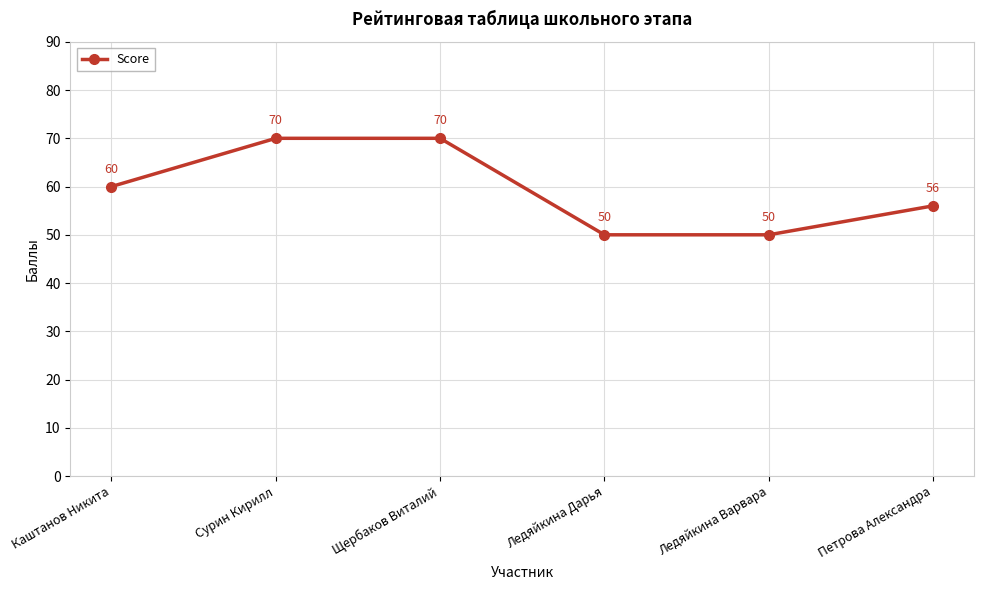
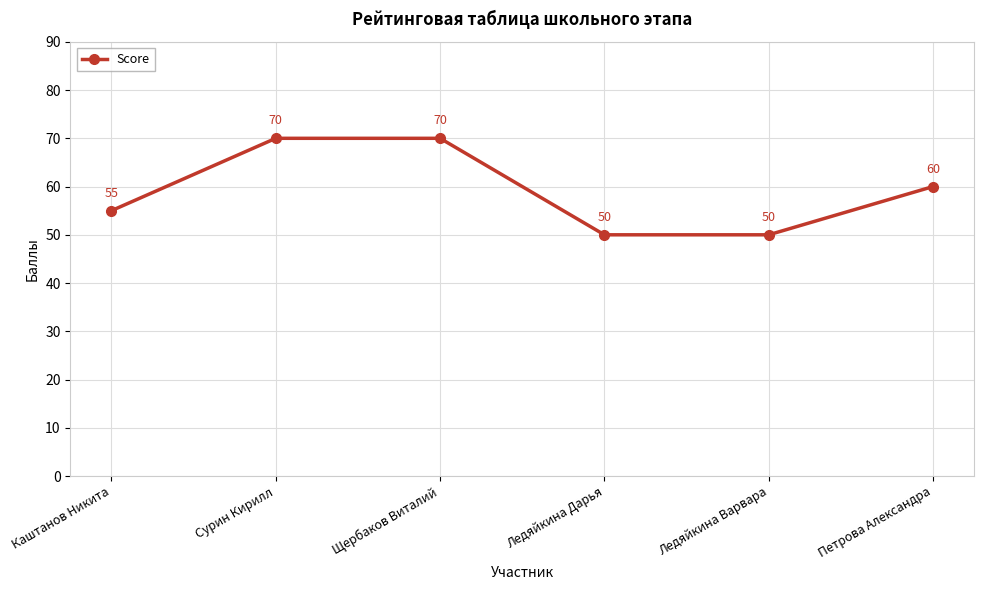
  {
-   "Каштанов Никита": 60,
+   "Каштанов Никита": 55,
    "Сурин Кирилл": 70,
    "Щербаков Виталий": 70,
    "Ледяйкина Дарья": 50,
    "Ледяйкина Варвара": 50,
-   "Петрова Александра": 56
+   "Петрова Александра": 60
  }
